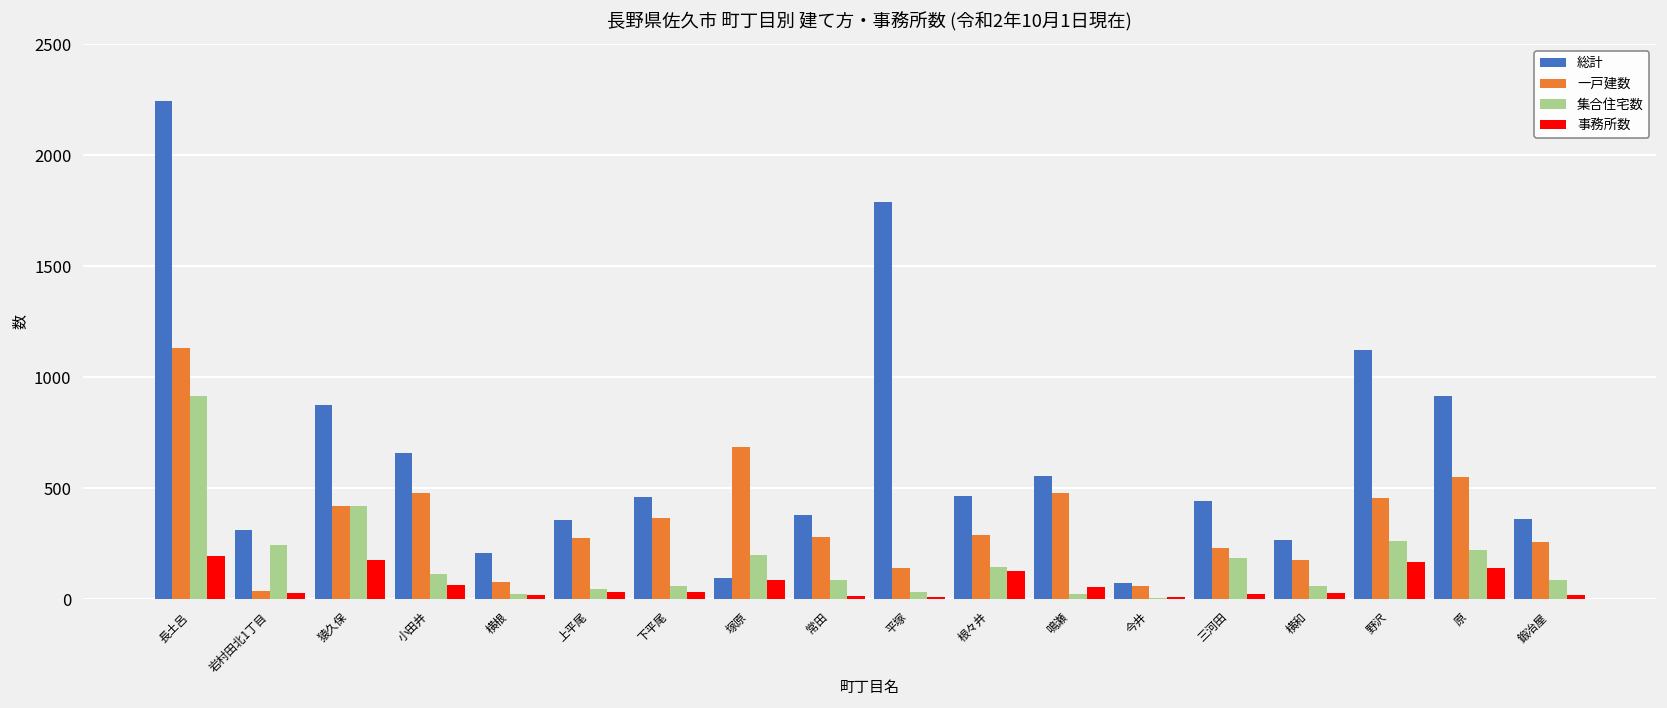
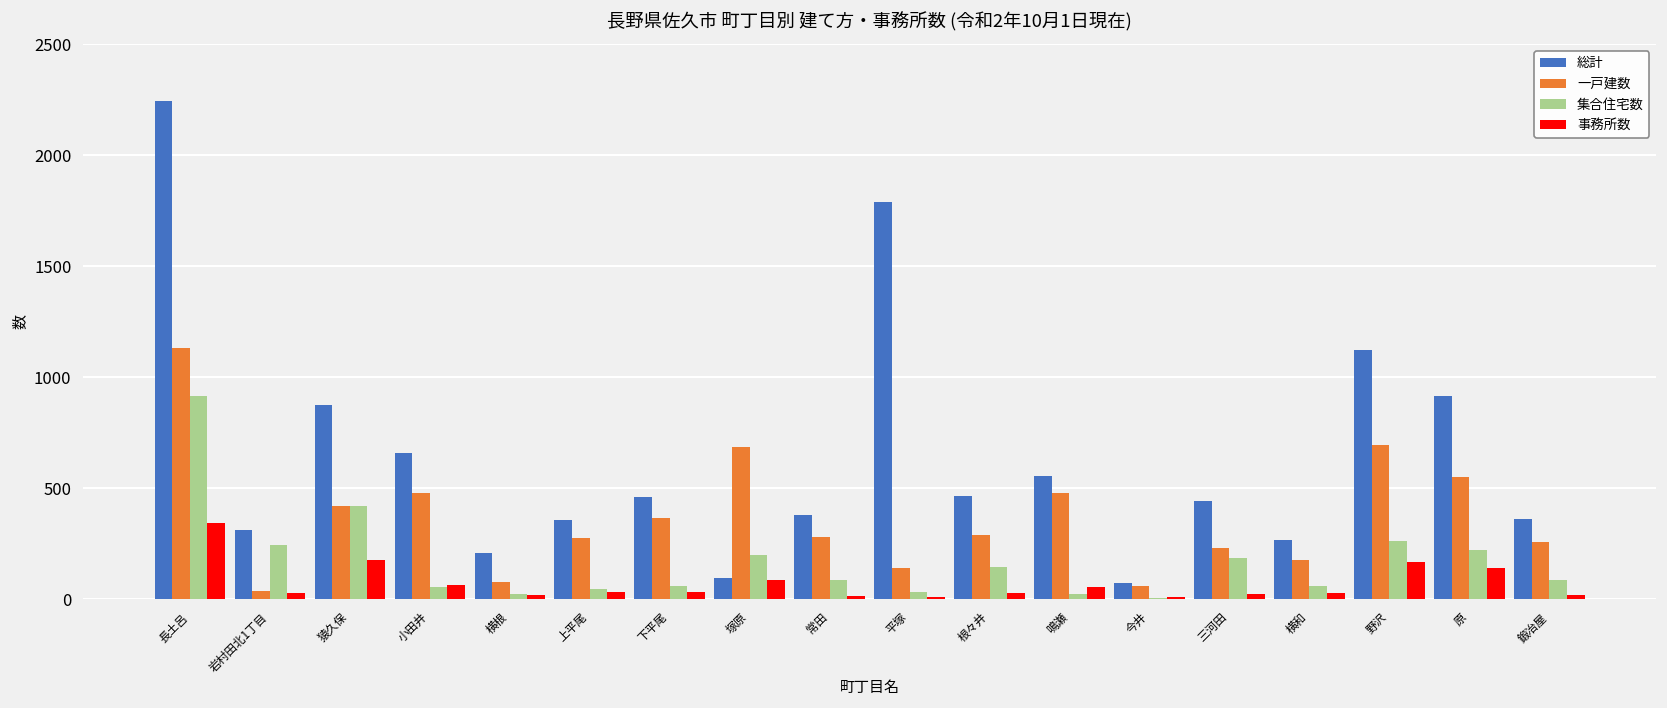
  {
    "総計": {
      "長土呂": 2250,
      "岩村田北1丁目": 310,
      "猿久保": 880,
      "小田井": 660,
      "横根": 210,
      "上平尾": 360,
      "下平尾": 460,
      "塚原": 100,
      "常田": 380,
      "平塚": 1790,
      "根々井": 460,
      "鳴瀬": 560,
      "今井": 70,
      "三河田": 440,
      "横和": 270,
      "野沢": 1120,
      "原": 920,
      "鍛冶屋": 360
    },
    "一戸建数": {
      "長土呂": 1130,
      "岩村田北1丁目": 40,
      "猿久保": 420,
      "小田井": 480,
      "横根": 80,
      "上平尾": 270,
      "下平尾": 370,
      "塚原": 690,
      "常田": 280,
      "平塚": 140,
      "根々井": 290,
      "鳴瀬": 480,
      "今井": 60,
      "三河田": 230,
      "横和": 180,
-     "野沢": 460,
+     "野沢": 690,
      "原": 550,
      "鍛冶屋": 260
    },
    "集合住宅数": {
      "長土呂": 920,
      "岩村田北1丁目": 250,
      "猿久保": 420,
-     "小田井": 120,
+     "小田井": 50,
      "横根": 20,
      "上平尾": 50,
      "下平尾": 60,
      "塚原": 200,
      "常田": 90,
      "平塚": 30,
      "根々井": 150,
      "鳴瀬": 20,
      "三河田": 190,
      "横和": 60,
      "野沢": 260,
      "原": 220,
      "鍛冶屋": 90
    },
    "事務所数": {
-     "長土呂": 190,
+     "長土呂": 340,
      "岩村田北1丁目": 30,
      "猿久保": 180,
      "小田井": 70,
      "横根": 20,
      "上平尾": 40,
      "下平尾": 30,
      "塚原": 90,
      "常田": 20,
-     "根々井": 130,
+     "根々井": 30,
      "鳴瀬": 50,
      "三河田": 20,
      "横和": 30,
      "野沢": 170,
      "原": 140,
      "鍛冶屋": 20
    }
  }
